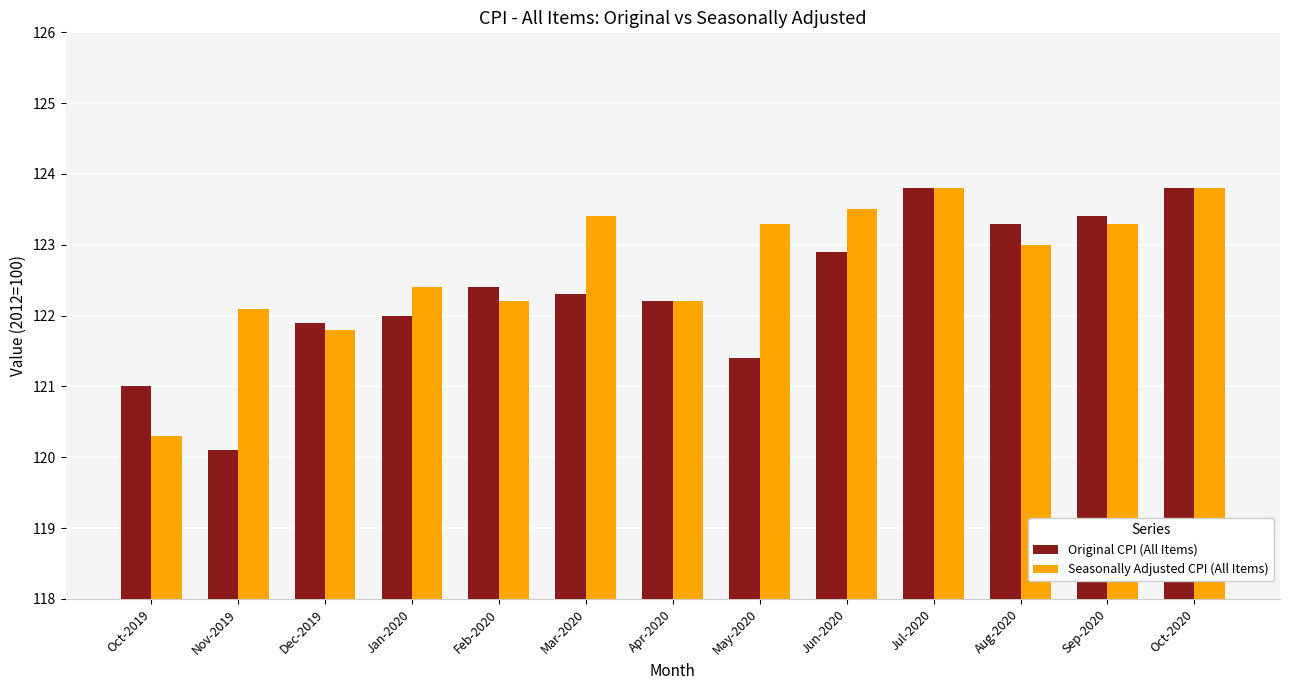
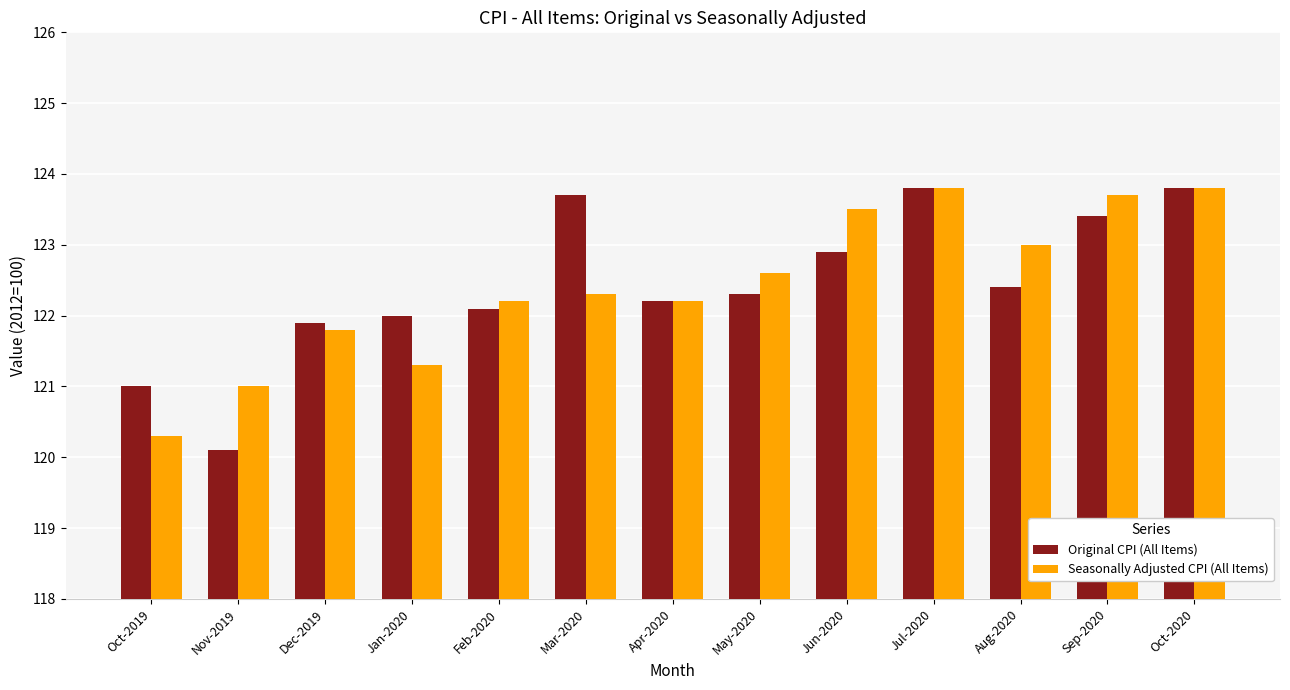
  {
    "Original CPI (All Items)": {
      "Oct-2019": 121.0,
      "Nov-2019": 120.1,
      "Dec-2019": 121.9,
      "Jan-2020": 122.0,
-     "Feb-2020": 122.4,
-     "Mar-2020": 122.3,
+     "Feb-2020": 122.1,
+     "Mar-2020": 123.7,
      "Apr-2020": 122.2,
-     "May-2020": 121.4,
+     "May-2020": 122.3,
      "Jun-2020": 122.9,
      "Jul-2020": 123.8,
-     "Aug-2020": 123.3,
+     "Aug-2020": 122.4,
      "Sep-2020": 123.4,
      "Oct-2020": 123.8
    },
    "Seasonally Adjusted CPI (All Items)": {
      "Oct-2019": 120.3,
-     "Nov-2019": 122.1,
+     "Nov-2019": 121.0,
      "Dec-2019": 121.8,
-     "Jan-2020": 122.4,
+     "Jan-2020": 121.3,
      "Feb-2020": 122.2,
-     "Mar-2020": 123.4,
+     "Mar-2020": 122.3,
      "Apr-2020": 122.2,
-     "May-2020": 123.3,
+     "May-2020": 122.6,
      "Jun-2020": 123.5,
      "Jul-2020": 123.8,
      "Aug-2020": 123.0,
-     "Sep-2020": 123.3,
+     "Sep-2020": 123.7,
      "Oct-2020": 123.8
    }
  }
